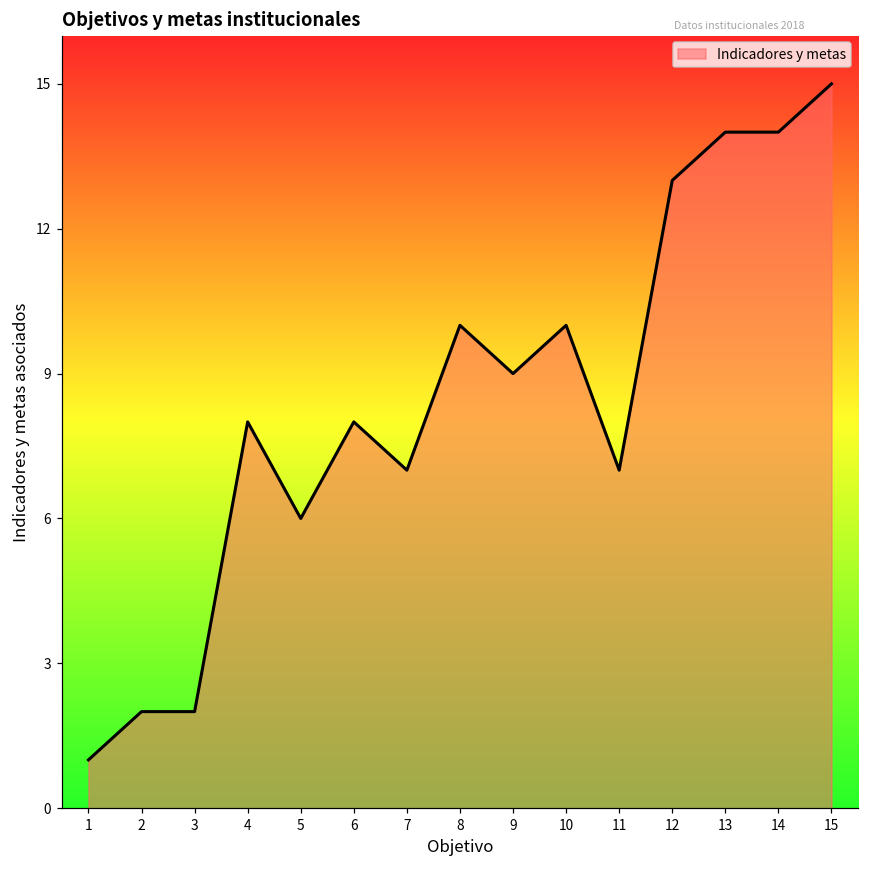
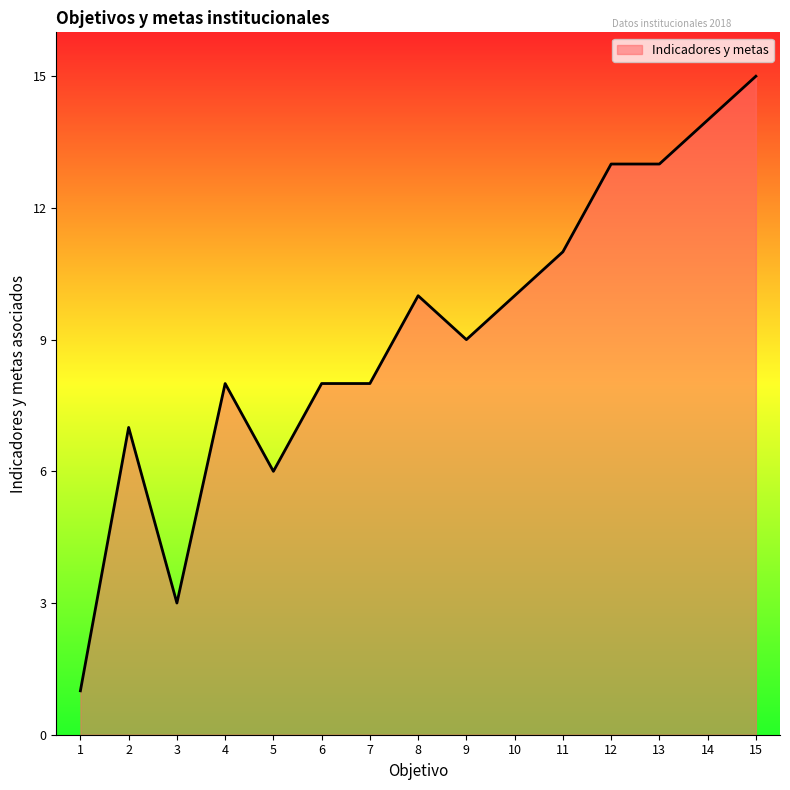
  {
    "1": 1,
-   "2": 2,
-   "3": 2,
+   "2": 7,
+   "3": 3,
    "4": 8,
    "5": 6,
    "6": 8,
-   "7": 7,
+   "7": 8,
    "8": 10,
    "9": 9,
    "10": 10,
-   "11": 7,
+   "11": 11,
    "12": 13,
-   "13": 14,
+   "13": 13,
    "14": 14,
    "15": 15
  }
